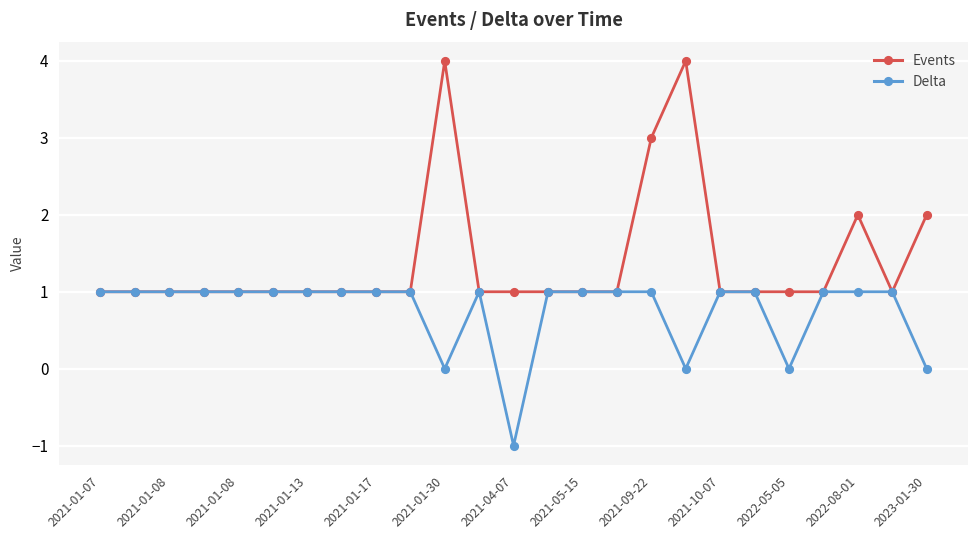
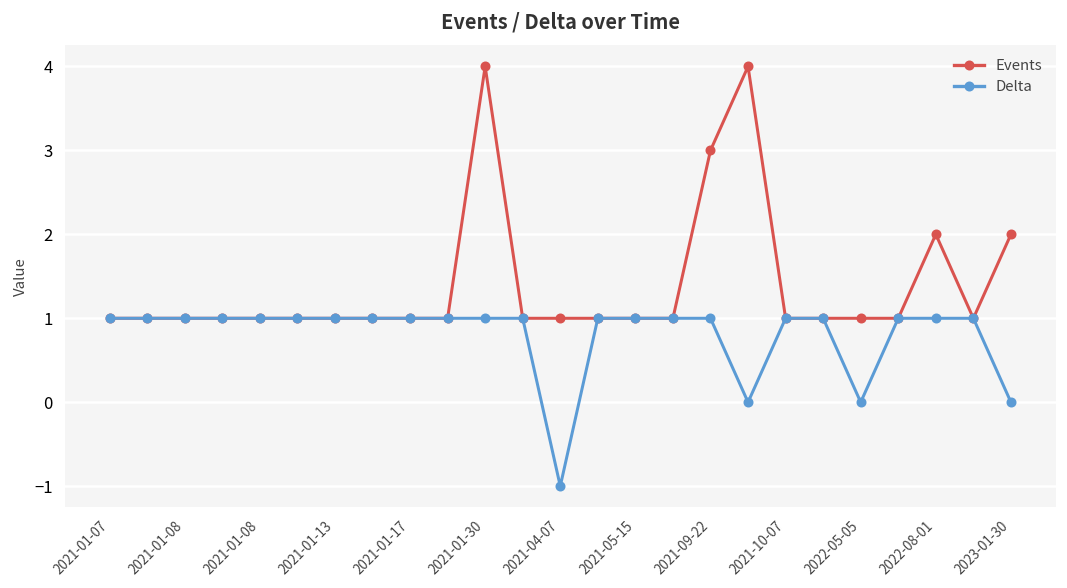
  {
    "Events": {
      "2021-01-30": 4,
      "2021-04-07": 1,
      "2021-09-22": 3,
      "2022-05-05": 1,
      "2022-08-01": 2,
      "2023-01-30": 2
    },
    "Delta": {
-     "2021-01-30": 0,
+     "2021-01-30": 1,
      "2021-04-07": -1,
      "2021-09-22": 1,
      "2022-05-05": 0,
      "2022-08-01": 1,
      "2023-01-30": 0
    }
  }
